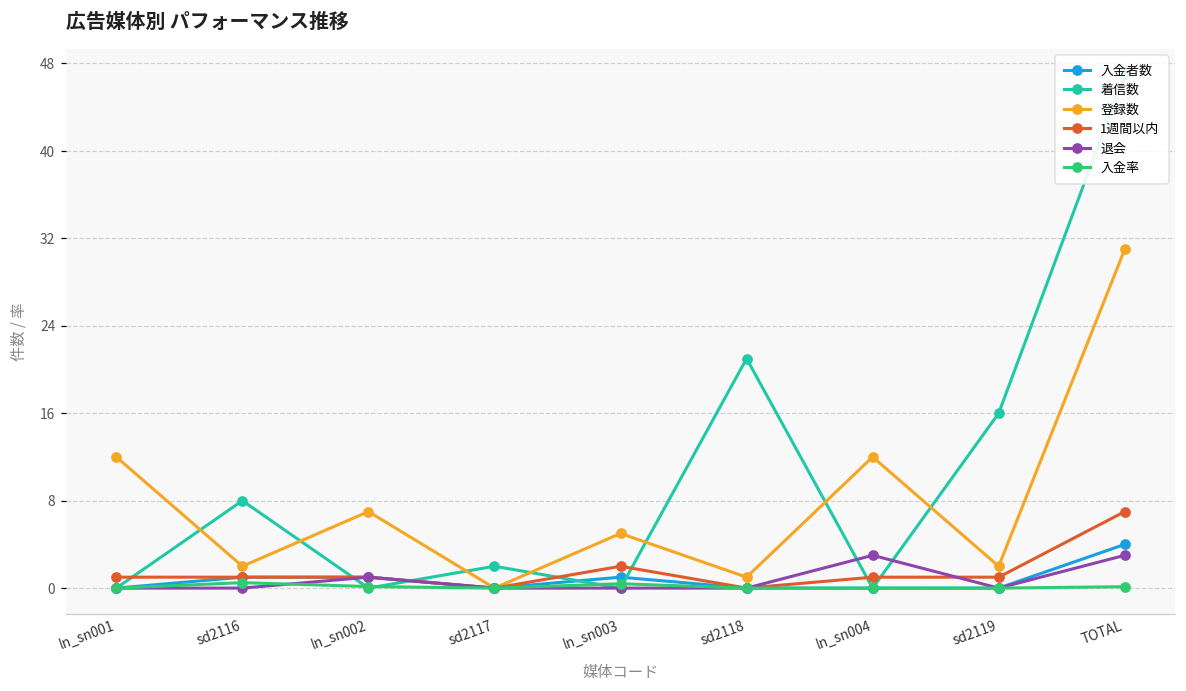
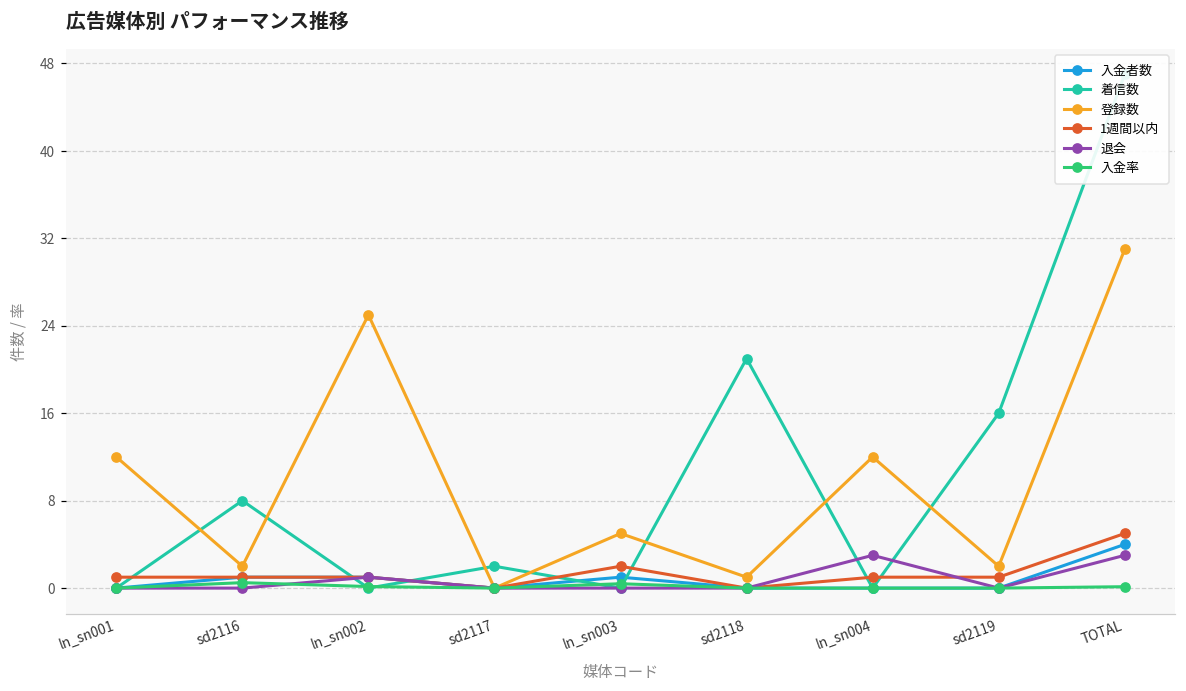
  {
    "入金者数": {
      "ln_sn003": 1,
      "TOTAL": 4
    },
    "登録数": {
      "ln_sn001": 12,
      "sd2116": 2,
-     "ln_sn002": 7,
+     "ln_sn002": 25,
      "ln_sn003": 5,
      "sd2118": 1,
      "ln_sn004": 12,
      "sd2119": 2,
      "TOTAL": 31
    },
    "1週間以内": {
      "ln_sn001": 1,
      "ln_sn003": 2,
      "ln_sn004": 1,
      "sd2119": 1,
-     "TOTAL": 7
+     "TOTAL": 5
    },
    "退会": {
      "sd2116": 0,
      "ln_sn004": 3,
      "TOTAL": 3
    }
  }
